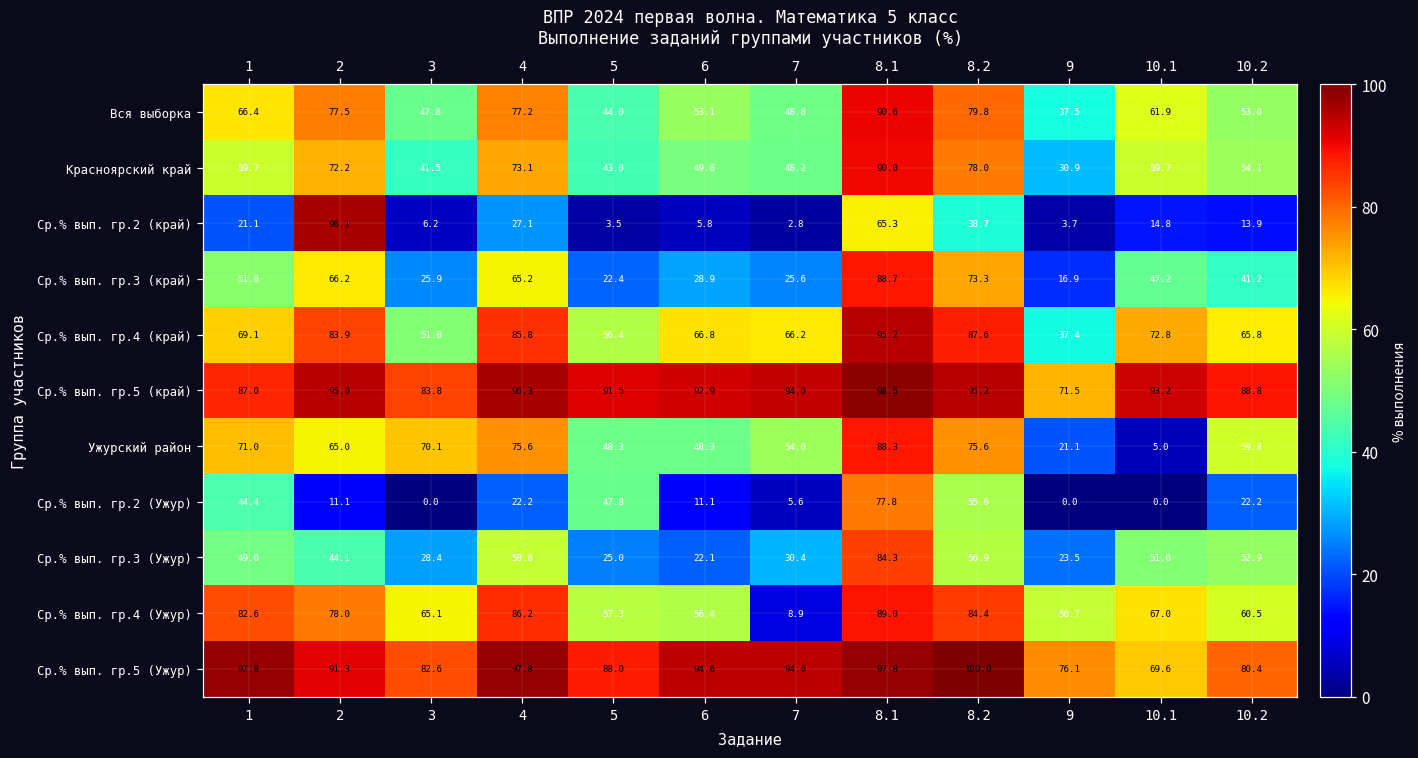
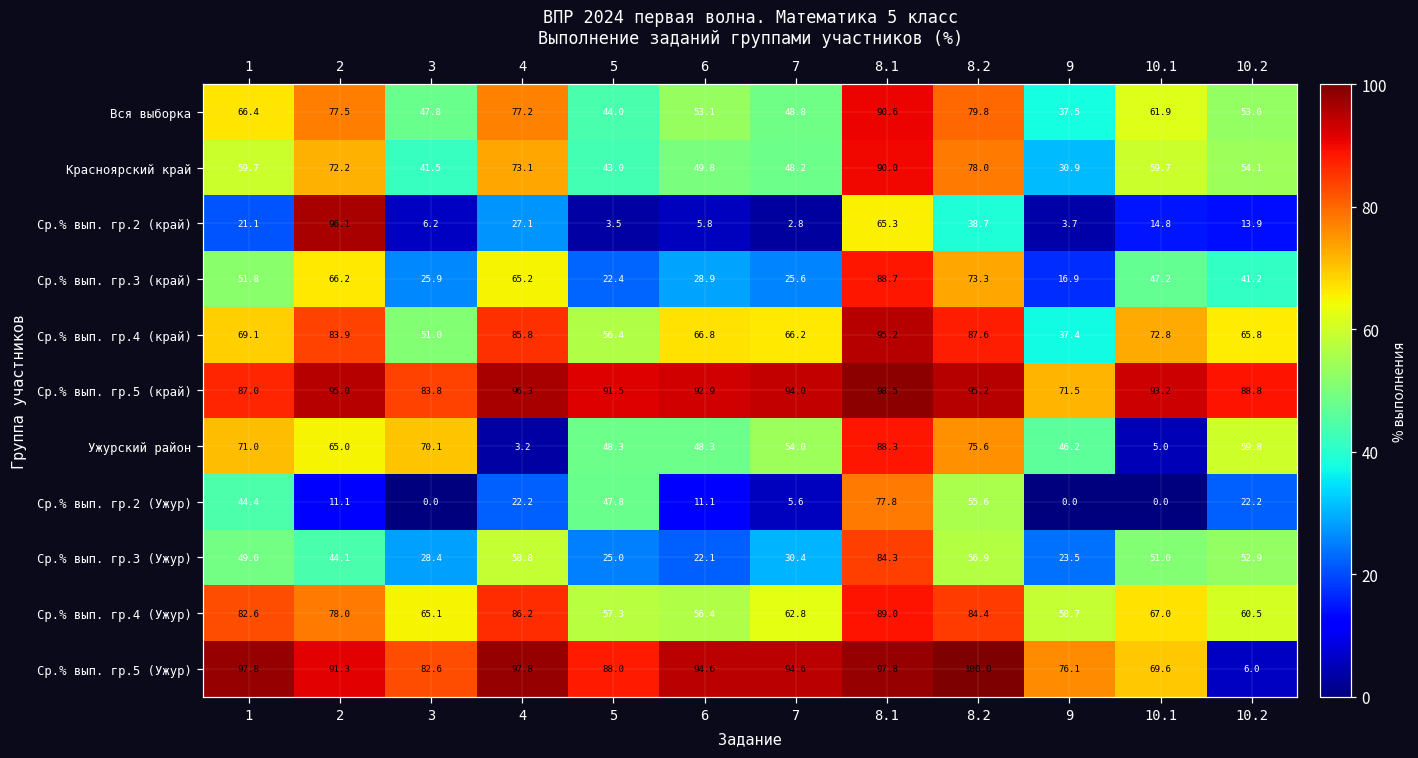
  {
    "Вся выборка": {
      "1": 66.4,
      "2": 77.5,
      "3": 47.8,
      "4": 77.2,
      "5": 44.0,
      "6": 53.1,
      "7": 48.8,
      "8.1": 90.6,
      "8.2": 79.8,
      "9": 37.5,
      "10.1": 61.9,
      "10.2": 53.0
    },
    "Красноярский край": {
      "1": 59.7,
      "2": 72.2,
      "3": 41.5,
      "4": 73.1,
      "5": 43.0,
      "6": 49.8,
      "7": 48.2,
      "8.1": 90.0,
      "8.2": 78.0,
      "9": 30.9,
      "10.1": 59.7,
      "10.2": 54.1
    },
    "Ср.% вып. гр.2 (край)": {
      "1": 21.1,
      "2": 96.1,
      "3": 6.2,
      "4": 27.1,
      "5": 3.5,
      "6": 5.8,
      "7": 2.8,
      "8.1": 65.3,
      "8.2": 38.7,
      "9": 3.7,
      "10.1": 14.8,
      "10.2": 13.9
    },
    "Ср.% вып. гр.3 (край)": {
      "1": 51.8,
      "2": 66.2,
      "3": 25.9,
      "4": 65.2,
      "5": 22.4,
      "6": 28.9,
      "7": 25.6,
      "8.1": 88.7,
      "8.2": 73.3,
      "9": 16.9,
      "10.1": 47.2,
      "10.2": 41.2
    },
    "Ср.% вып. гр.4 (край)": {
      "1": 69.1,
      "2": 83.9,
      "3": 51.0,
      "4": 85.8,
      "5": 56.4,
      "6": 66.8,
      "7": 66.2,
      "8.1": 95.2,
      "8.2": 87.6,
      "9": 37.4,
      "10.1": 72.8,
      "10.2": 65.8
    },
    "Ср.% вып. гр.5 (край)": {
      "1": 87.0,
      "2": 95.0,
      "3": 83.8,
      "4": 96.3,
      "5": 91.5,
      "6": 92.9,
      "7": 94.0,
      "8.1": 98.5,
      "8.2": 95.2,
      "9": 71.5,
      "10.1": 93.2,
      "10.2": 88.8
    },
    "Ужурский район": {
      "1": 71.0,
      "2": 65.0,
      "3": 70.1,
-     "4": 75.6,
+     "4": 3.2,
      "5": 48.3,
      "6": 48.3,
      "7": 54.0,
      "8.1": 88.3,
      "8.2": 75.6,
-     "9": 21.1,
+     "9": 46.2,
      "10.1": 5.0,
      "10.2": 59.8
    },
    "Ср.% вып. гр.2 (Ужур)": {
      "1": 44.4,
      "2": 11.1,
      "3": 0.0,
      "4": 22.2,
      "5": 47.8,
      "6": 11.1,
      "7": 5.6,
      "8.1": 77.8,
      "8.2": 55.6,
      "9": 0.0,
      "10.1": 0.0,
      "10.2": 22.2
    },
    "Ср.% вып. гр.3 (Ужур)": {
      "1": 49.0,
      "2": 44.1,
      "3": 28.4,
      "4": 58.8,
      "5": 25.0,
      "6": 22.1,
      "7": 30.4,
      "8.1": 84.3,
      "8.2": 56.9,
      "9": 23.5,
      "10.1": 51.0,
      "10.2": 52.9
    },
    "Ср.% вып. гр.4 (Ужур)": {
      "1": 82.6,
      "2": 78.0,
      "3": 65.1,
      "4": 86.2,
      "5": 57.3,
      "6": 56.4,
-     "7": 8.9,
+     "7": 62.8,
      "8.1": 89.0,
      "8.2": 84.4,
      "9": 58.7,
      "10.1": 67.0,
      "10.2": 60.5
    },
    "Ср.% вып. гр.5 (Ужур)": {
      "1": 97.8,
      "2": 91.3,
      "3": 82.6,
      "4": 97.8,
      "5": 88.0,
      "6": 94.6,
      "7": 94.6,
      "8.1": 97.8,
      "8.2": 100.0,
      "9": 76.1,
      "10.1": 69.6,
-     "10.2": 80.4
+     "10.2": 6.0
    }
  }
